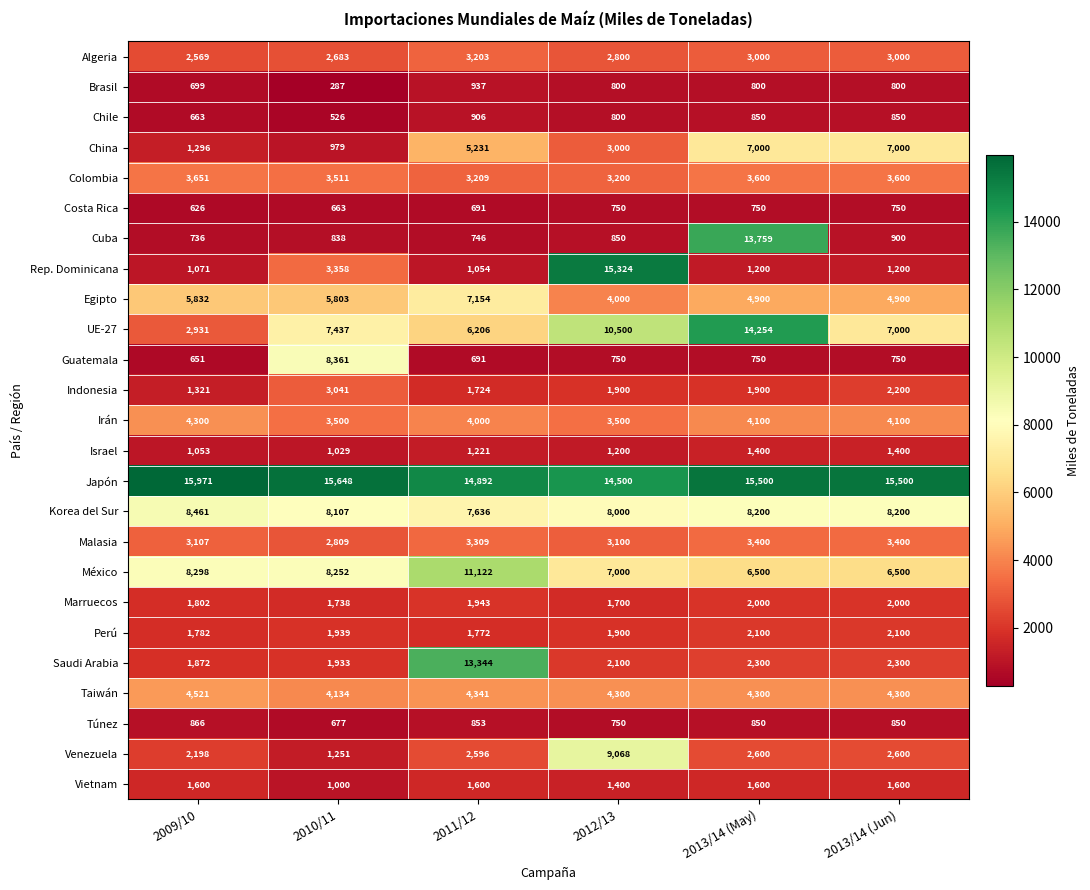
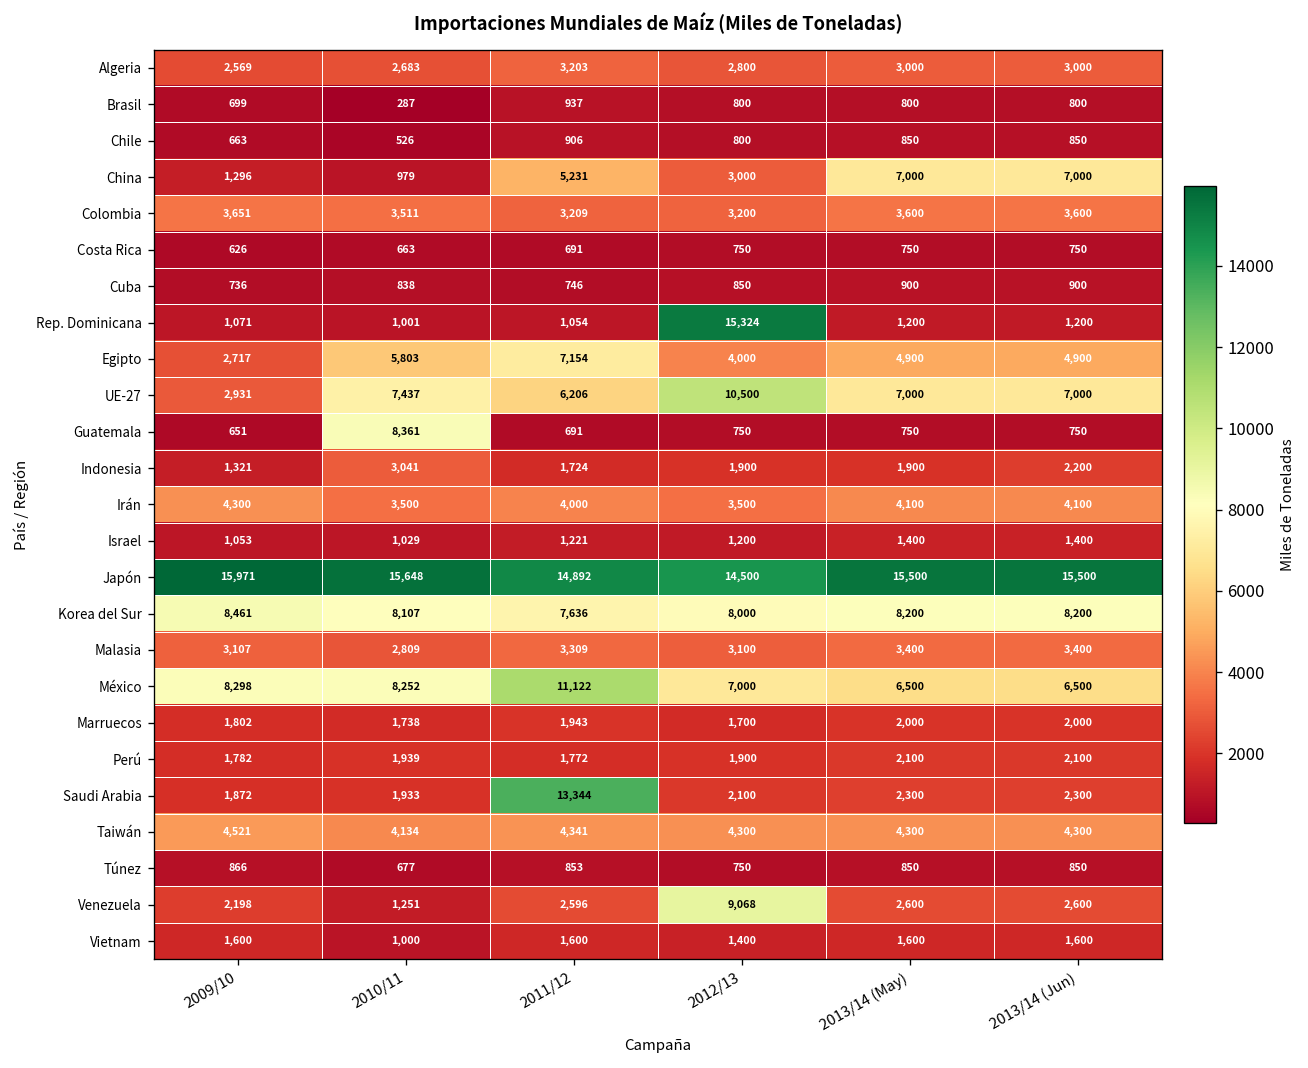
  {
    "Algeria": {
      "2009/10": "2,569",
      "2010/11": "2,683",
      "2011/12": "3,203",
      "2012/13": "2,800",
      "2013/14 (May)": "3,000",
      "2013/14 (Jun)": "3,000"
    },
    "Brasil": {
      "2009/10": "699",
      "2010/11": "287",
      "2011/12": "937",
      "2012/13": "800",
      "2013/14 (May)": "800",
      "2013/14 (Jun)": "800"
    },
    "Chile": {
      "2009/10": "663",
      "2010/11": "526",
      "2011/12": "906",
      "2012/13": "800",
      "2013/14 (May)": "850",
      "2013/14 (Jun)": "850"
    },
    "China": {
      "2009/10": "1,296",
      "2010/11": "979",
      "2011/12": "5,231",
      "2012/13": "3,000",
      "2013/14 (May)": "7,000",
      "2013/14 (Jun)": "7,000"
    },
    "Colombia": {
      "2009/10": "3,651",
      "2010/11": "3,511",
      "2011/12": "3,209",
      "2012/13": "3,200",
      "2013/14 (May)": "3,600",
      "2013/14 (Jun)": "3,600"
    },
    "Costa Rica": {
      "2009/10": "626",
      "2010/11": "663",
      "2011/12": "691",
      "2012/13": "750",
      "2013/14 (May)": "750",
      "2013/14 (Jun)": "750"
    },
    "Cuba": {
      "2009/10": "736",
      "2010/11": "838",
      "2011/12": "746",
      "2012/13": "850",
-     "2013/14 (May)": "13,759",
+     "2013/14 (May)": "900",
      "2013/14 (Jun)": "900"
    },
    "Rep. Dominicana": {
      "2009/10": "1,071",
-     "2010/11": "3,358",
+     "2010/11": "1,001",
      "2011/12": "1,054",
      "2012/13": "15,324",
      "2013/14 (May)": "1,200",
      "2013/14 (Jun)": "1,200"
    },
    "Egipto": {
-     "2009/10": "5,832",
+     "2009/10": "2,717",
      "2010/11": "5,803",
      "2011/12": "7,154",
      "2012/13": "4,000",
      "2013/14 (May)": "4,900",
      "2013/14 (Jun)": "4,900"
    },
    "UE-27": {
      "2009/10": "2,931",
      "2010/11": "7,437",
      "2011/12": "6,206",
      "2012/13": "10,500",
-     "2013/14 (May)": "14,254",
+     "2013/14 (May)": "7,000",
      "2013/14 (Jun)": "7,000"
    },
    "Guatemala": {
      "2009/10": "651",
      "2010/11": "8,361",
      "2011/12": "691",
      "2012/13": "750",
      "2013/14 (May)": "750",
      "2013/14 (Jun)": "750"
    },
    "Indonesia": {
      "2009/10": "1,321",
      "2010/11": "3,041",
      "2011/12": "1,724",
      "2012/13": "1,900",
      "2013/14 (May)": "1,900",
      "2013/14 (Jun)": "2,200"
    },
    "Irán": {
      "2009/10": "4,300",
      "2010/11": "3,500",
      "2011/12": "4,000",
      "2012/13": "3,500",
      "2013/14 (May)": "4,100",
      "2013/14 (Jun)": "4,100"
    },
    "Israel": {
      "2009/10": "1,053",
      "2010/11": "1,029",
      "2011/12": "1,221",
      "2012/13": "1,200",
      "2013/14 (May)": "1,400",
      "2013/14 (Jun)": "1,400"
    },
    "Japón": {
      "2009/10": "15,971",
      "2010/11": "15,648",
      "2011/12": "14,892",
      "2012/13": "14,500",
      "2013/14 (May)": "15,500",
      "2013/14 (Jun)": "15,500"
    },
    "Korea del Sur": {
      "2009/10": "8,461",
      "2010/11": "8,107",
      "2011/12": "7,636",
      "2012/13": "8,000",
      "2013/14 (May)": "8,200",
      "2013/14 (Jun)": "8,200"
    },
    "Malasia": {
      "2009/10": "3,107",
      "2010/11": "2,809",
      "2011/12": "3,309",
      "2012/13": "3,100",
      "2013/14 (May)": "3,400",
      "2013/14 (Jun)": "3,400"
    },
    "México": {
      "2009/10": "8,298",
      "2010/11": "8,252",
      "2011/12": "11,122",
      "2012/13": "7,000",
      "2013/14 (May)": "6,500",
      "2013/14 (Jun)": "6,500"
    },
    "Marruecos": {
      "2009/10": "1,802",
      "2010/11": "1,738",
      "2011/12": "1,943",
      "2012/13": "1,700",
      "2013/14 (May)": "2,000",
      "2013/14 (Jun)": "2,000"
    },
    "Perú": {
      "2009/10": "1,782",
      "2010/11": "1,939",
      "2011/12": "1,772",
      "2012/13": "1,900",
      "2013/14 (May)": "2,100",
      "2013/14 (Jun)": "2,100"
    },
    "Saudi Arabia": {
      "2009/10": "1,872",
      "2010/11": "1,933",
      "2011/12": "13,344",
      "2012/13": "2,100",
      "2013/14 (May)": "2,300",
      "2013/14 (Jun)": "2,300"
    },
    "Taiwán": {
      "2009/10": "4,521",
      "2010/11": "4,134",
      "2011/12": "4,341",
      "2012/13": "4,300",
      "2013/14 (May)": "4,300",
      "2013/14 (Jun)": "4,300"
    },
    "Túnez": {
      "2009/10": "866",
      "2010/11": "677",
      "2011/12": "853",
      "2012/13": "750",
      "2013/14 (May)": "850",
      "2013/14 (Jun)": "850"
    },
    "Venezuela": {
      "2009/10": "2,198",
      "2010/11": "1,251",
      "2011/12": "2,596",
      "2012/13": "9,068",
      "2013/14 (May)": "2,600",
      "2013/14 (Jun)": "2,600"
    },
    "Vietnam": {
      "2009/10": "1,600",
      "2010/11": "1,000",
      "2011/12": "1,600",
      "2012/13": "1,400",
      "2013/14 (May)": "1,600",
      "2013/14 (Jun)": "1,600"
    }
  }
